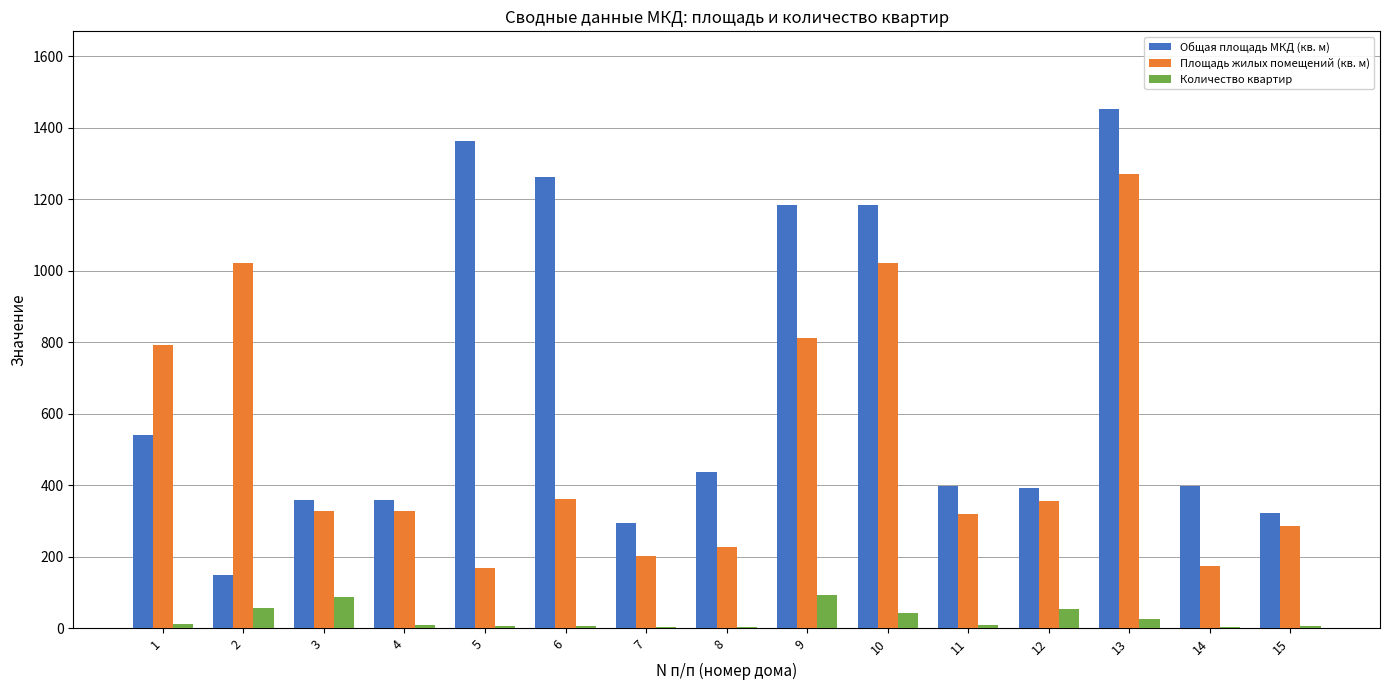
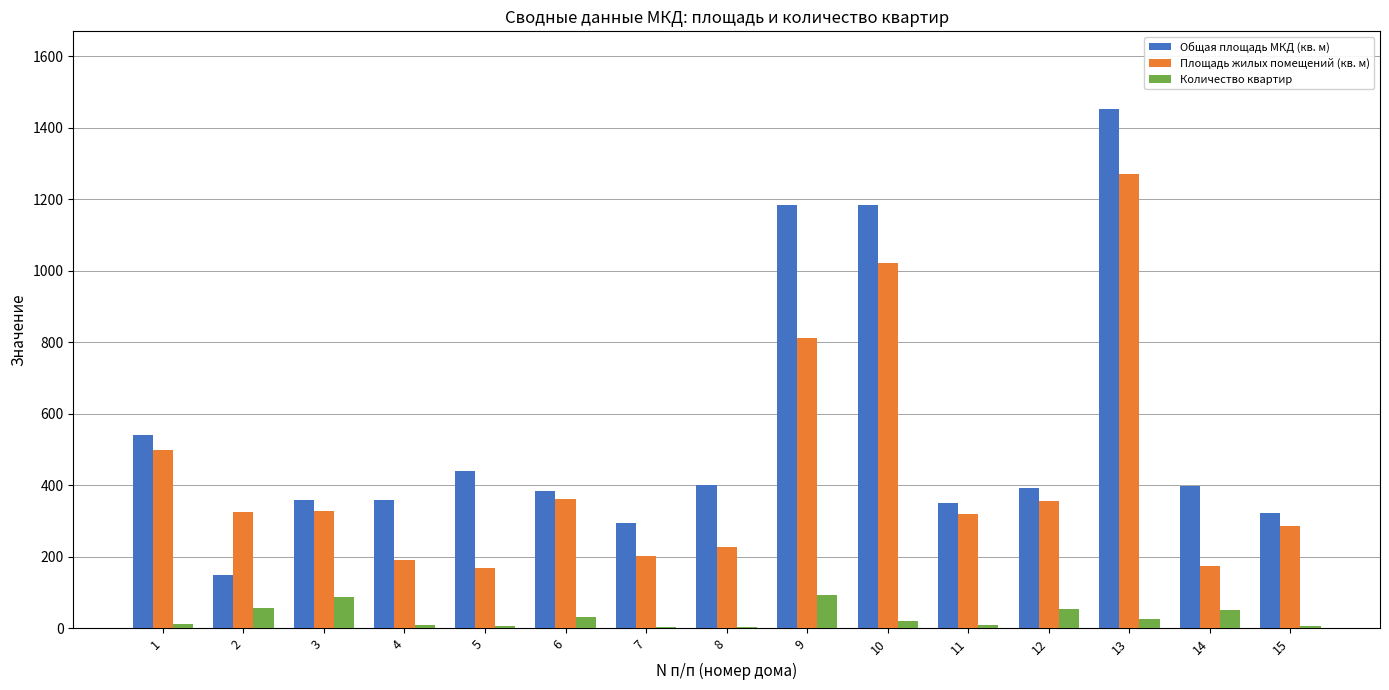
  {
    "Общая площадь МКД (кв. м)": {
      "1": 540,
      "2": 150,
      "3": 360,
      "4": 360,
-     "5": 1360,
-     "6": 1260,
+     "5": 440,
+     "6": 380,
      "7": 290,
-     "8": 440,
+     "8": 400,
      "9": 1180,
      "10": 1180,
-     "11": 400,
+     "11": 350,
      "12": 390,
      "13": 1450,
      "14": 400,
      "15": 320
    },
    "Площадь жилых помещений (кв. м)": {
-     "1": 790,
-     "2": 1020,
+     "1": 500,
+     "2": 320,
      "3": 330,
-     "4": 330,
+     "4": 190,
      "5": 170,
      "6": 360,
      "7": 200,
      "8": 230,
      "9": 810,
      "10": 1020,
      "11": 320,
      "12": 360,
      "13": 1270,
      "14": 170,
      "15": 290
    },
    "Количество квартир": {
      "1": 10,
      "2": 60,
      "3": 90,
      "4": 10,
      "5": 10,
-     "6": 10,
+     "6": 30,
      "9": 90,
-     "10": 40,
+     "10": 20,
      "11": 10,
      "12": 60,
      "13": 30,
-     "14": 0,
+     "14": 50,
      "15": 10
    }
  }
